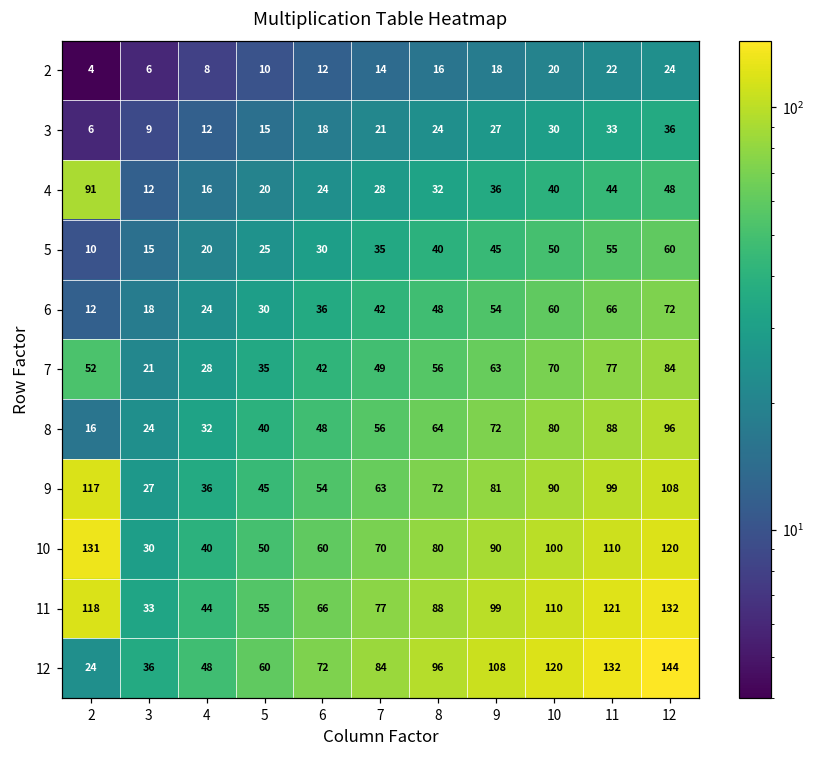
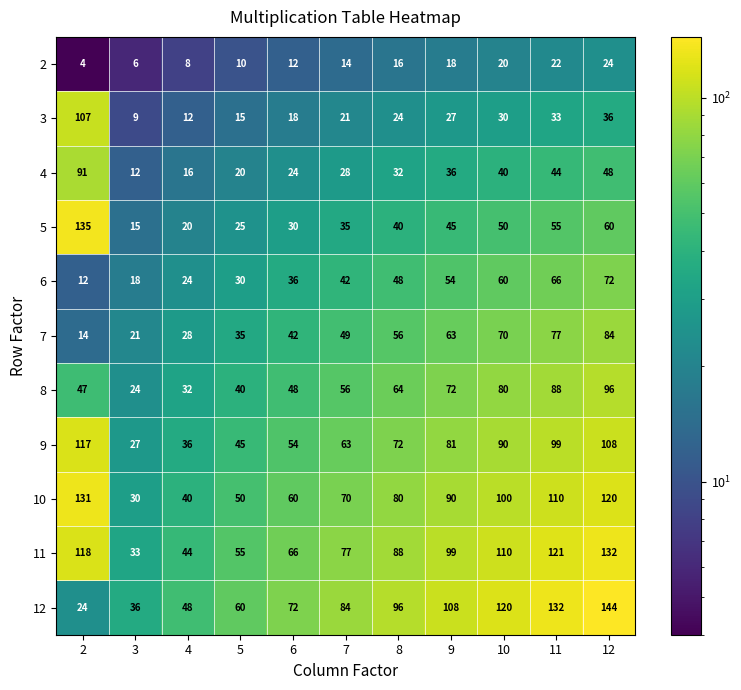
  {
    "2": {
      "2": 4,
      "3": 6,
      "4": 8,
      "5": 10,
      "6": 12,
      "7": 14,
      "8": 16,
      "9": 18,
      "10": 20,
      "11": 22,
      "12": 24
    },
    "3": {
-     "2": 6,
+     "2": 107,
      "3": 9,
      "4": 12,
      "5": 15,
      "6": 18,
      "7": 21,
      "8": 24,
      "9": 27,
      "10": 30,
      "11": 33,
      "12": 36
    },
    "4": {
      "2": 91,
      "3": 12,
      "4": 16,
      "5": 20,
      "6": 24,
      "7": 28,
      "8": 32,
      "9": 36,
      "10": 40,
      "11": 44,
      "12": 48
    },
    "5": {
-     "2": 10,
+     "2": 135,
      "3": 15,
      "4": 20,
      "5": 25,
      "6": 30,
      "7": 35,
      "8": 40,
      "9": 45,
      "10": 50,
      "11": 55,
      "12": 60
    },
    "6": {
      "2": 12,
      "3": 18,
      "4": 24,
      "5": 30,
      "6": 36,
      "7": 42,
      "8": 48,
      "9": 54,
      "10": 60,
      "11": 66,
      "12": 72
    },
    "7": {
-     "2": 52,
+     "2": 14,
      "3": 21,
      "4": 28,
      "5": 35,
      "6": 42,
      "7": 49,
      "8": 56,
      "9": 63,
      "10": 70,
      "11": 77,
      "12": 84
    },
    "8": {
-     "2": 16,
+     "2": 47,
      "3": 24,
      "4": 32,
      "5": 40,
      "6": 48,
      "7": 56,
      "8": 64,
      "9": 72,
      "10": 80,
      "11": 88,
      "12": 96
    },
    "9": {
      "2": 117,
      "3": 27,
      "4": 36,
      "5": 45,
      "6": 54,
      "7": 63,
      "8": 72,
      "9": 81,
      "10": 90,
      "11": 99,
      "12": 108
    },
    "10": {
      "2": 131,
      "3": 30,
      "4": 40,
      "5": 50,
      "6": 60,
      "7": 70,
      "8": 80,
      "9": 90,
      "10": 100,
      "11": 110,
      "12": 120
    },
    "11": {
      "2": 118,
      "3": 33,
      "4": 44,
      "5": 55,
      "6": 66,
      "7": 77,
      "8": 88,
      "9": 99,
      "10": 110,
      "11": 121,
      "12": 132
    },
    "12": {
      "2": 24,
      "3": 36,
      "4": 48,
      "5": 60,
      "6": 72,
      "7": 84,
      "8": 96,
      "9": 108,
      "10": 120,
      "11": 132,
      "12": 144
    }
  }
